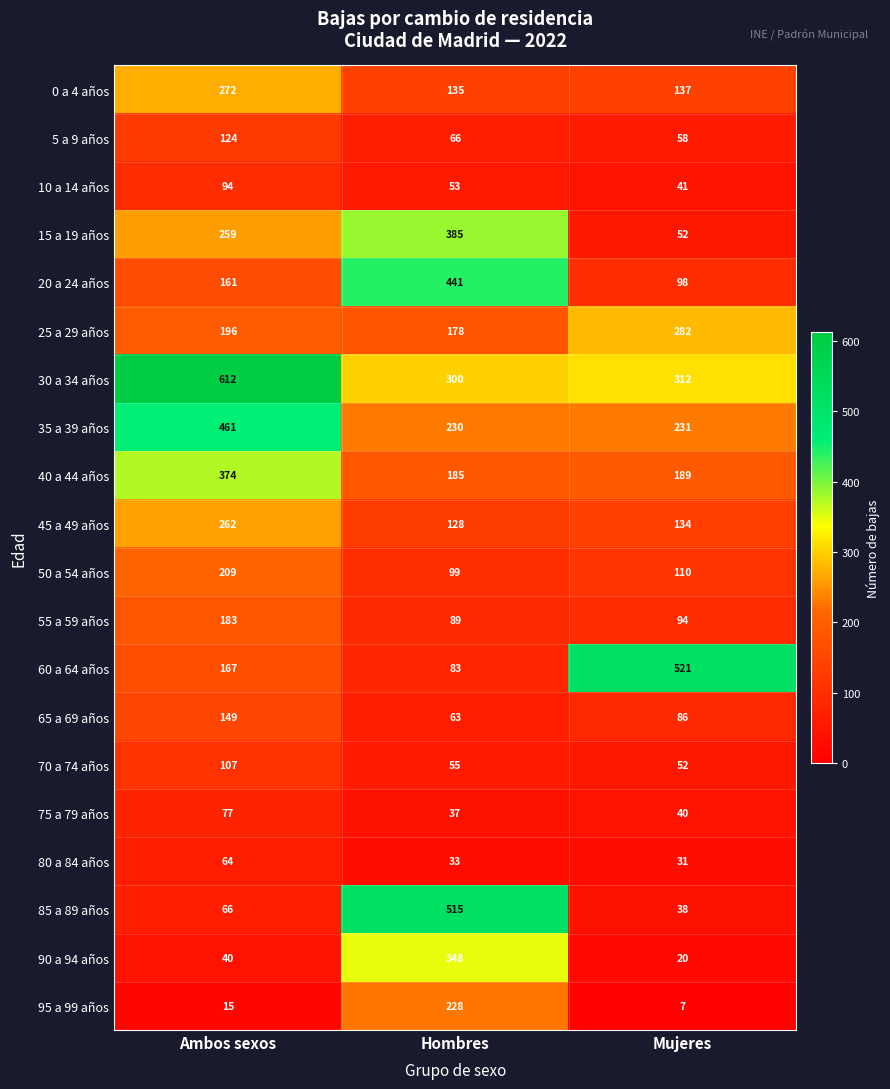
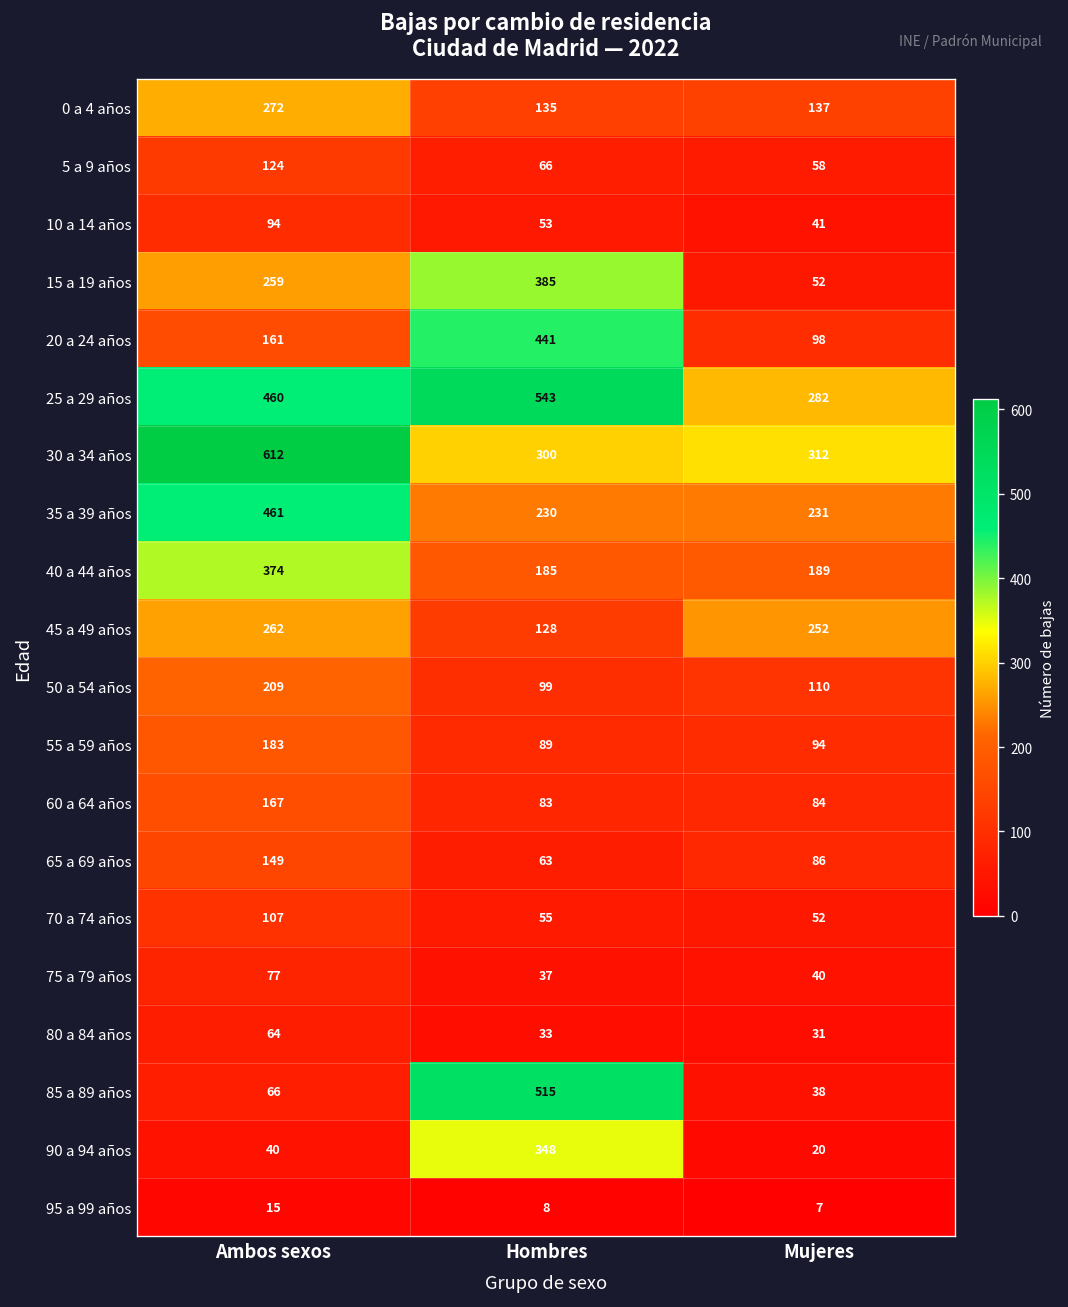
  {
    "0 a 4 años": {
      "Ambos sexos": 272,
      "Hombres": 135,
      "Mujeres": 137
    },
    "5 a 9 años": {
      "Ambos sexos": 124,
      "Hombres": 66,
      "Mujeres": 58
    },
    "10 a 14 años": {
      "Ambos sexos": 94,
      "Hombres": 53,
      "Mujeres": 41
    },
    "15 a 19 años": {
      "Ambos sexos": 259,
      "Hombres": 385,
      "Mujeres": 52
    },
    "20 a 24 años": {
      "Ambos sexos": 161,
      "Hombres": 441,
      "Mujeres": 98
    },
    "25 a 29 años": {
-     "Ambos sexos": 196,
-     "Hombres": 178,
+     "Ambos sexos": 460,
+     "Hombres": 543,
      "Mujeres": 282
    },
    "30 a 34 años": {
      "Ambos sexos": 612,
      "Hombres": 300,
      "Mujeres": 312
    },
    "35 a 39 años": {
      "Ambos sexos": 461,
      "Hombres": 230,
      "Mujeres": 231
    },
    "40 a 44 años": {
      "Ambos sexos": 374,
      "Hombres": 185,
      "Mujeres": 189
    },
    "45 a 49 años": {
      "Ambos sexos": 262,
      "Hombres": 128,
-     "Mujeres": 134
+     "Mujeres": 252
    },
    "50 a 54 años": {
      "Ambos sexos": 209,
      "Hombres": 99,
      "Mujeres": 110
    },
    "55 a 59 años": {
      "Ambos sexos": 183,
      "Hombres": 89,
      "Mujeres": 94
    },
    "60 a 64 años": {
      "Ambos sexos": 167,
      "Hombres": 83,
-     "Mujeres": 521
+     "Mujeres": 84
    },
    "65 a 69 años": {
      "Ambos sexos": 149,
      "Hombres": 63,
      "Mujeres": 86
    },
    "70 a 74 años": {
      "Ambos sexos": 107,
      "Hombres": 55,
      "Mujeres": 52
    },
    "75 a 79 años": {
      "Ambos sexos": 77,
      "Hombres": 37,
      "Mujeres": 40
    },
    "80 a 84 años": {
      "Ambos sexos": 64,
      "Hombres": 33,
      "Mujeres": 31
    },
    "85 a 89 años": {
      "Ambos sexos": 66,
      "Hombres": 515,
      "Mujeres": 38
    },
    "90 a 94 años": {
      "Ambos sexos": 40,
      "Hombres": 348,
      "Mujeres": 20
    },
    "95 a 99 años": {
      "Ambos sexos": 15,
-     "Hombres": 228,
+     "Hombres": 8,
      "Mujeres": 7
    }
  }
